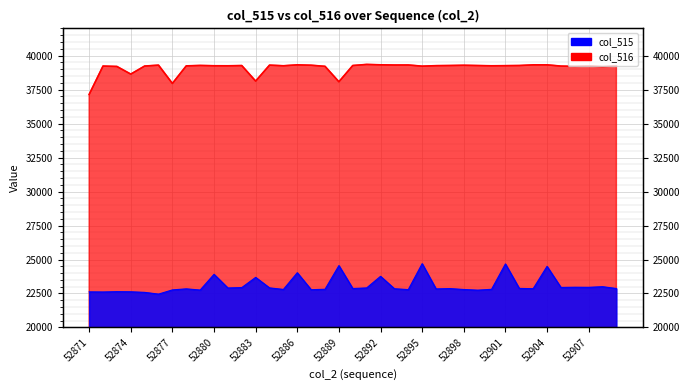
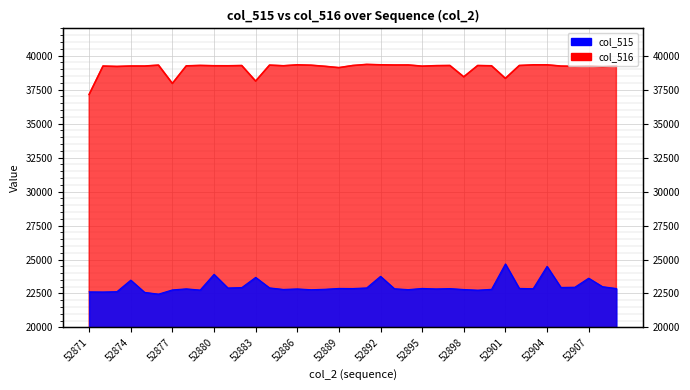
  {
    "col_515": {
      "52871": 22600,
-     "52874": 22600,
+     "52874": 23500,
      "52877": 22800,
      "52880": 23900,
      "52883": 23700,
-     "52886": 24000,
-     "52889": 24600,
+     "52886": 22800,
+     "52889": 22900,
      "52892": 23800,
-     "52895": 24700,
+     "52895": 22900,
      "52898": 22800,
      "52901": 24700,
      "52904": 24500,
-     "52907": 23000
+     "52907": 23600
    },
    "col_516": {
      "52871": 37100,
-     "52874": 38600,
+     "52874": 39200,
      "52877": 38000,
      "52880": 39300,
      "52883": 38100,
      "52886": 39300,
-     "52889": 38100,
+     "52889": 39100,
      "52892": 39300,
      "52895": 39200,
-     "52898": 39300,
-     "52901": 39300,
+     "52898": 38400,
+     "52901": 38300,
      "52904": 39300
    }
  }
